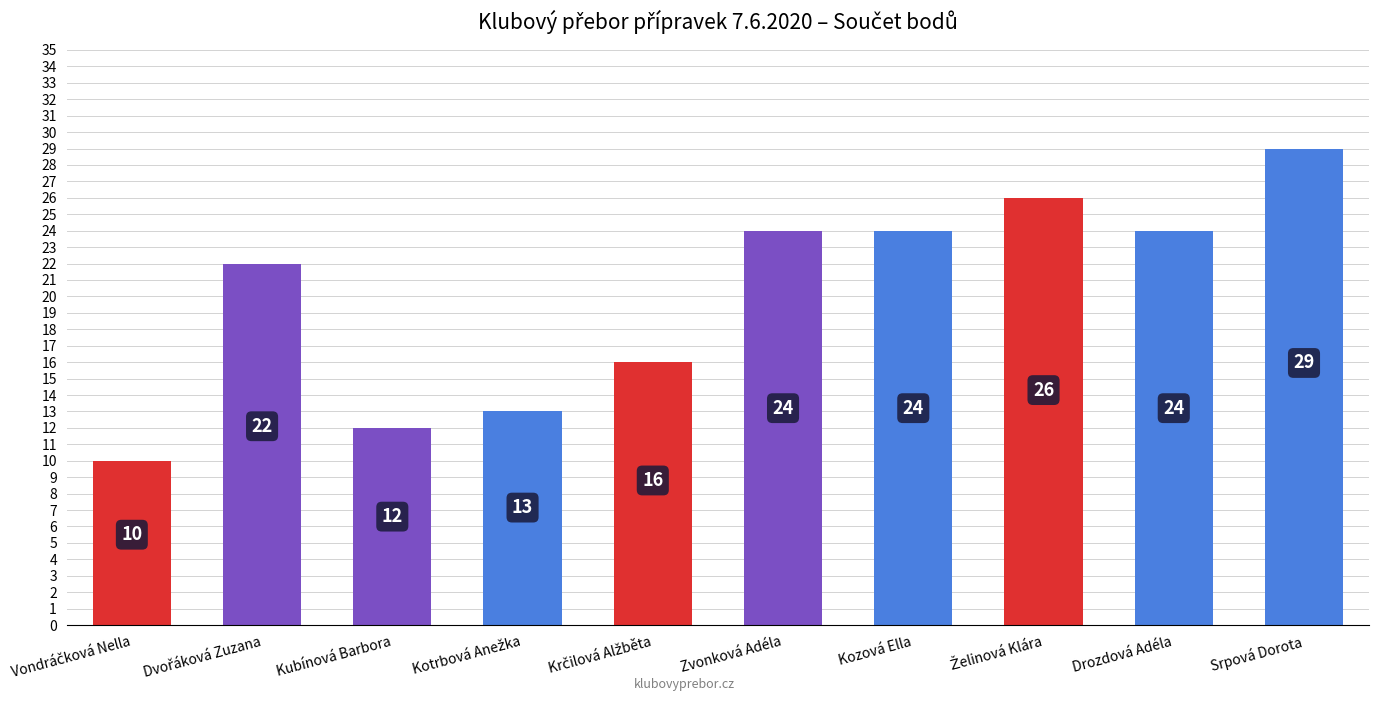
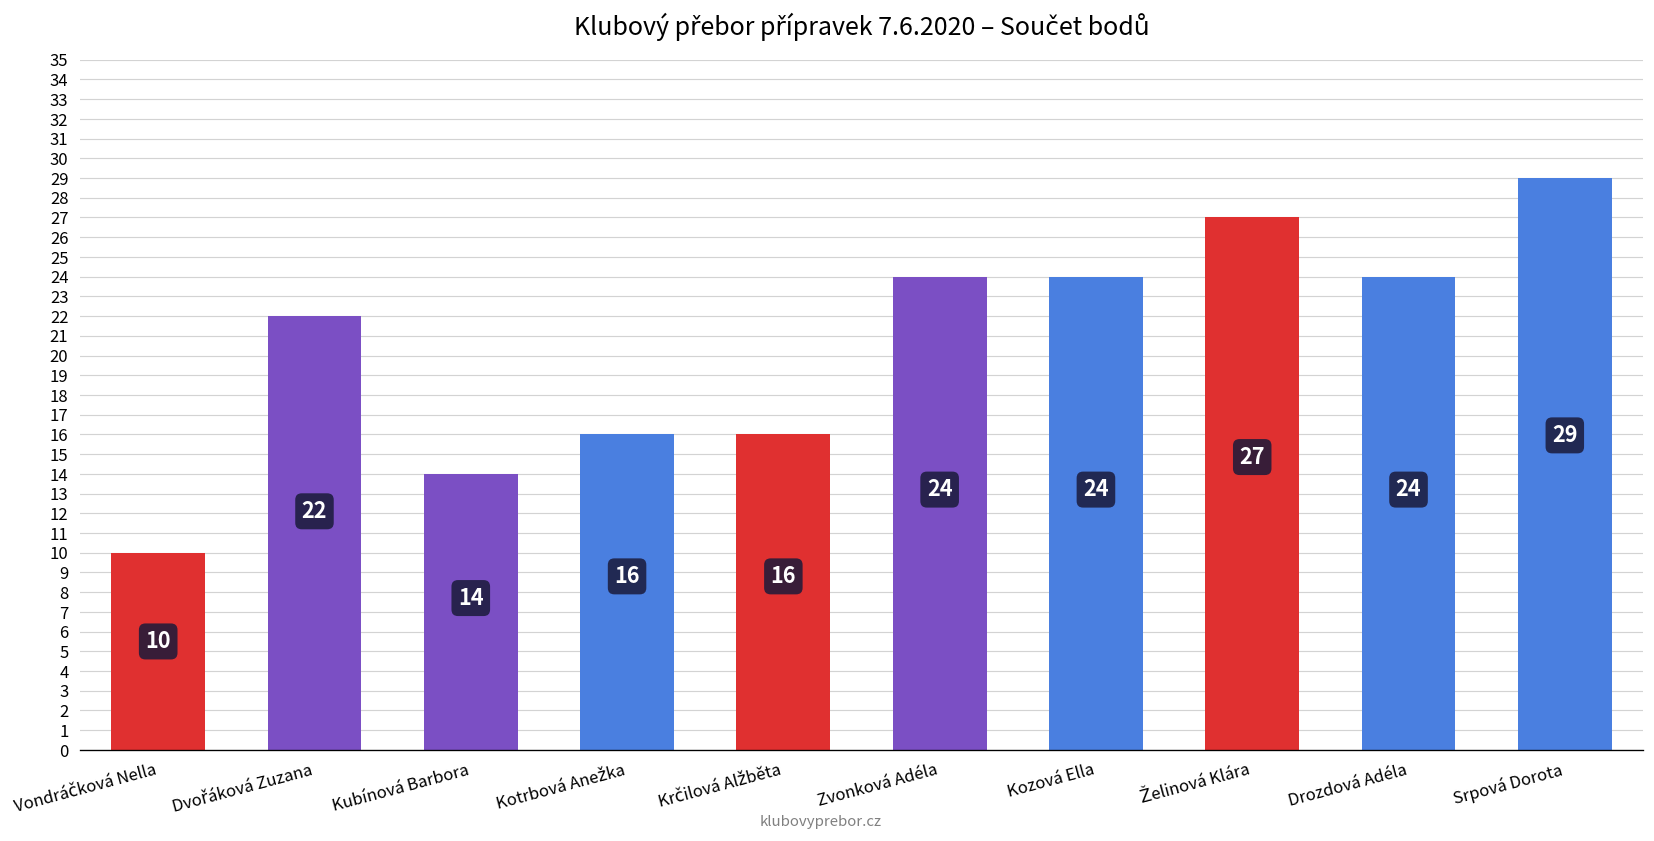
  {
-   "Kubínová Barbora": 12,
-   "Kotrbová Anežka": 13,
-   "Želinová Klára": 26
+   "Kubínová Barbora": 14,
+   "Kotrbová Anežka": 16,
+   "Želinová Klára": 27
  }
